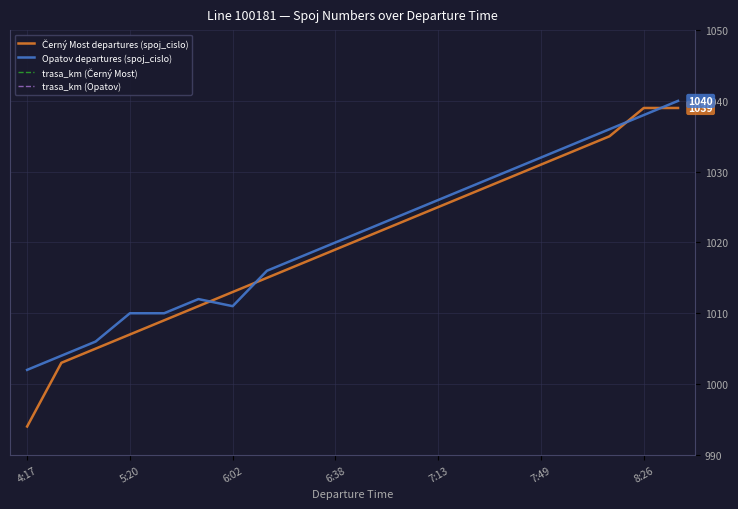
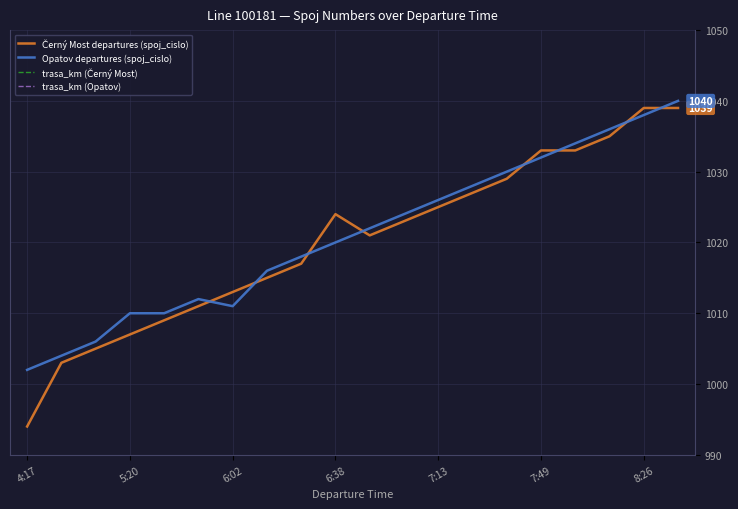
  {
    "Černý Most departures (spoj_cislo)": {
      "4:17": 994,
      "5:20": 1007,
      "6:02": 1013,
-     "6:38": 1019,
+     "6:38": 1024,
      "7:13": 1025,
-     "7:49": 1031,
+     "7:49": 1033,
      "8:26": 1039
    },
    "Opatov departures (spoj_cislo)": {
      "4:17": 1002,
      "5:20": 1010,
      "6:02": 1011,
      "6:38": 1020,
      "7:13": 1026,
      "7:49": 1032,
      "8:26": 1038
    }
  }
